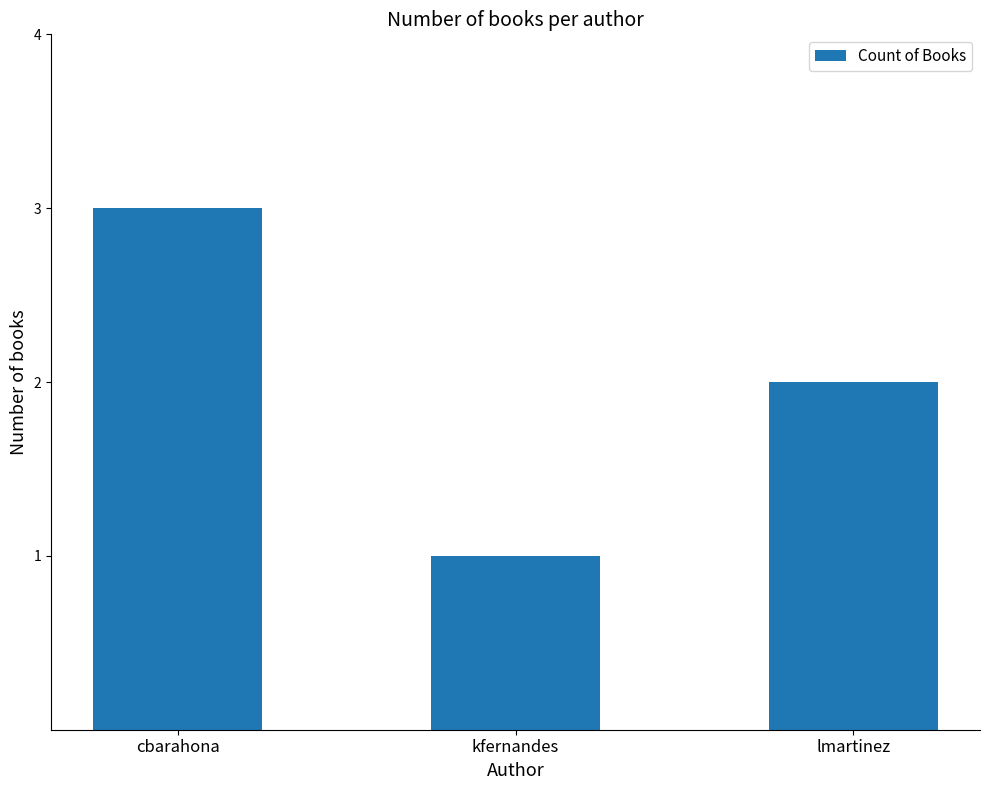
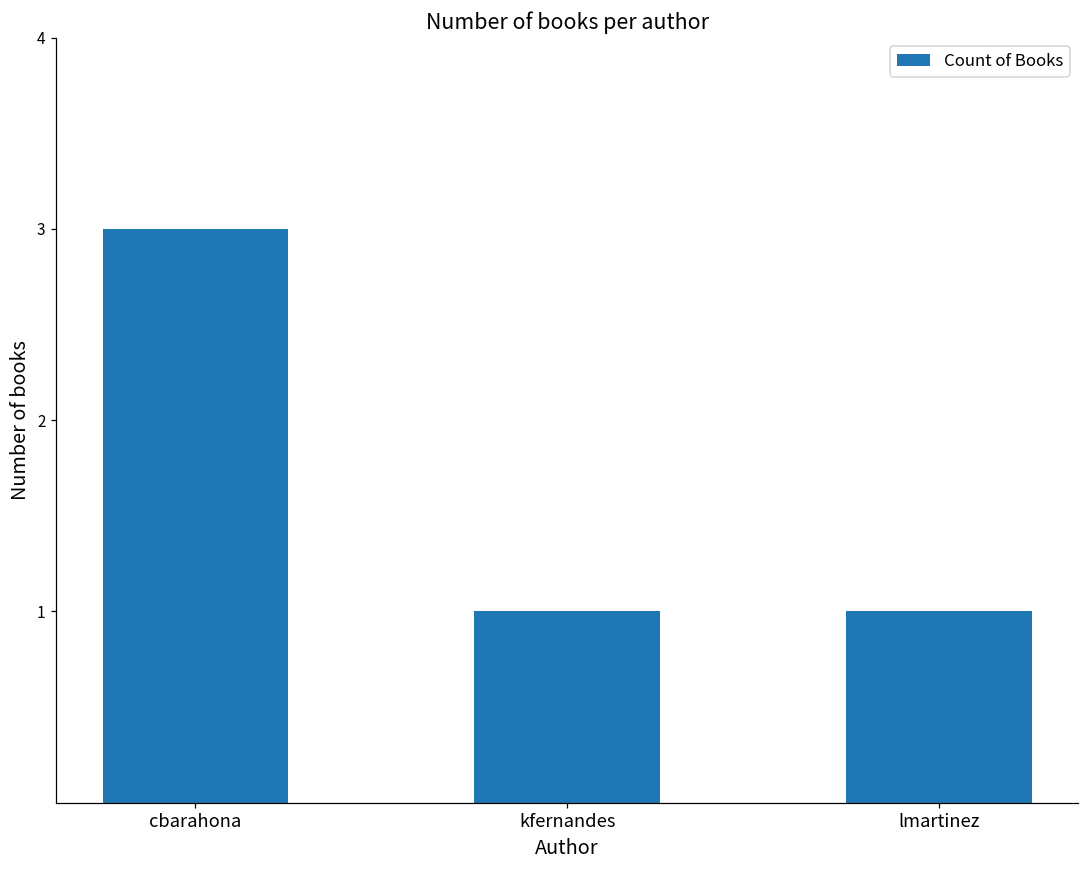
  {
    "cbarahona": 3,
    "kfernandes": 1,
-   "lmartinez": 2
+   "lmartinez": 1
  }
